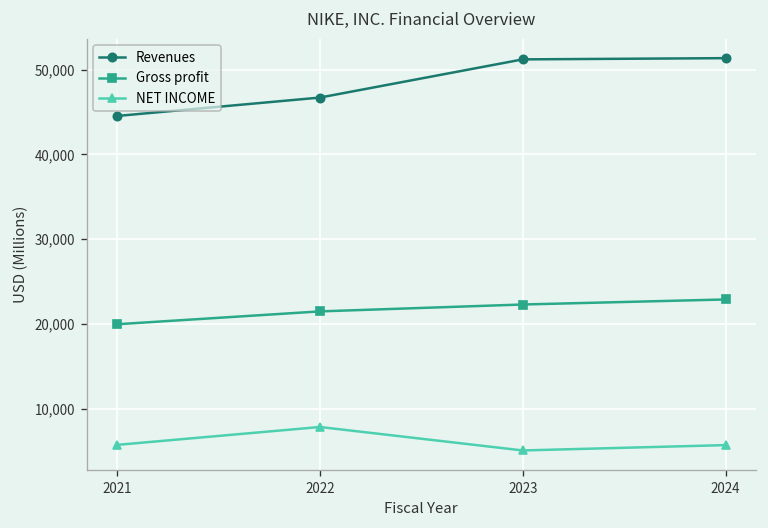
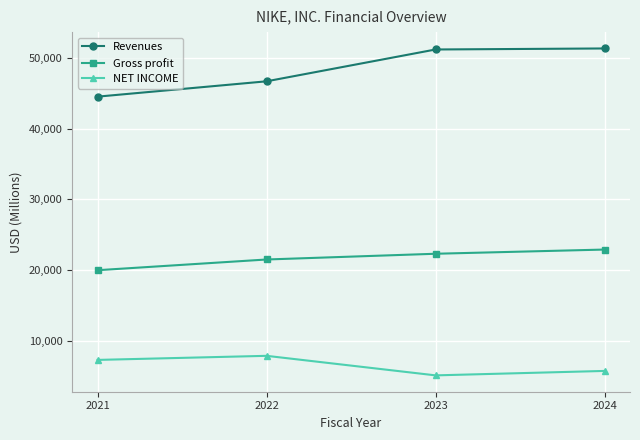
  {
    "NET INCOME": {
-     "2021": "6,000",
+     "2021": "7,000",
      "2022": "8,000",
      "2023": "5,000",
      "2024": "6,000"
    }
  }
